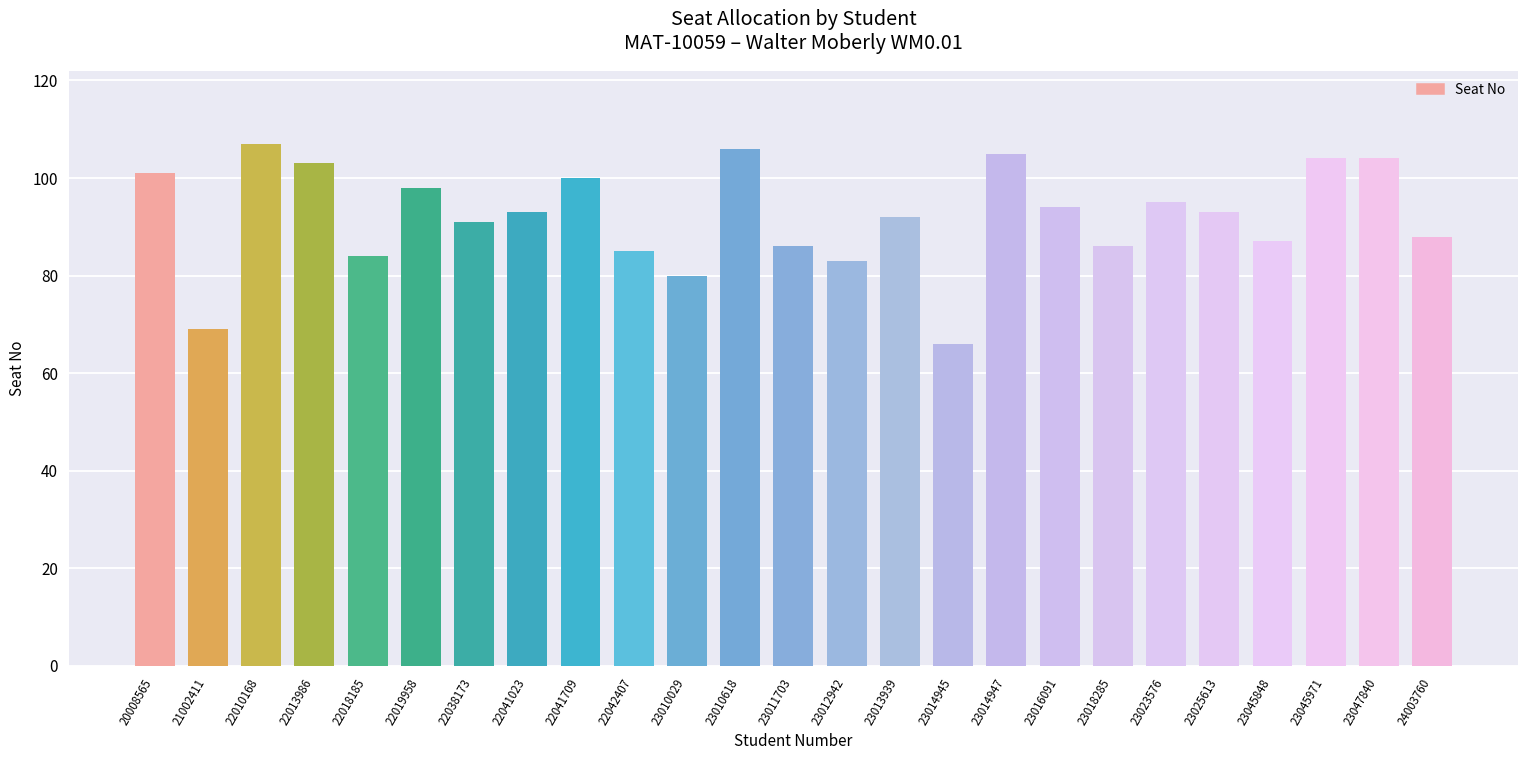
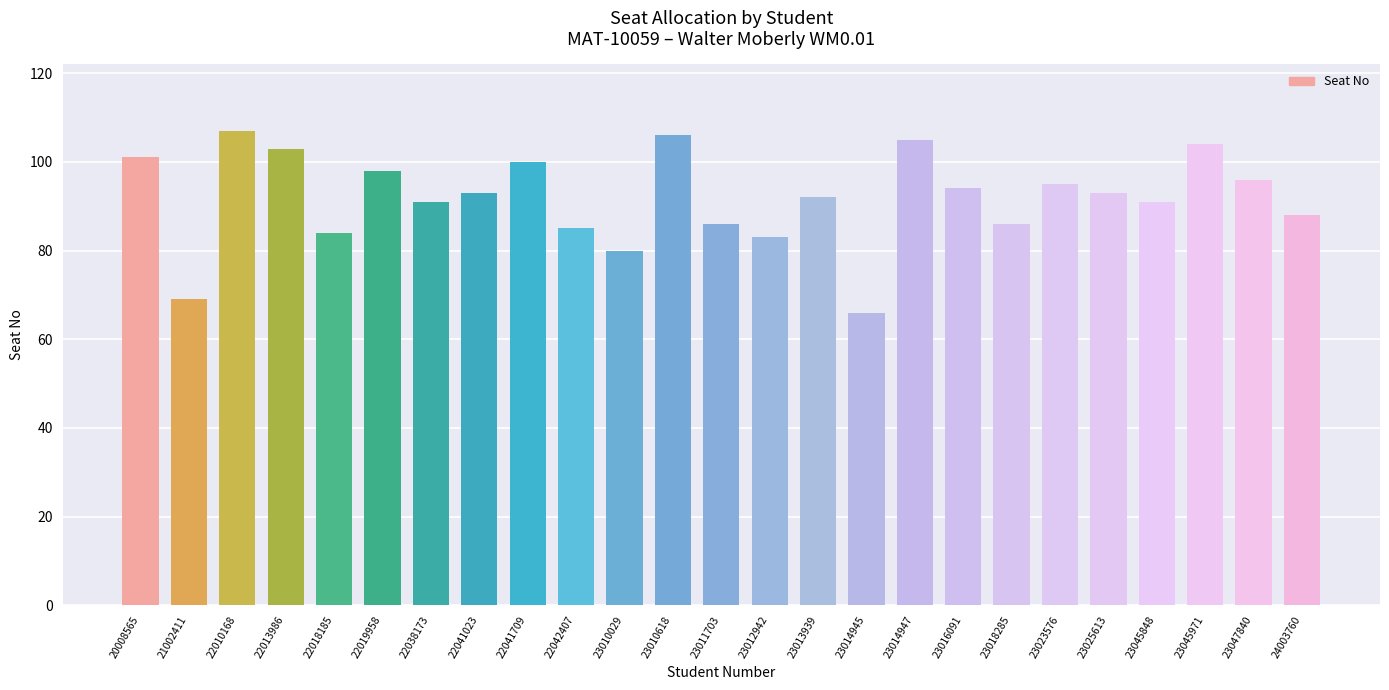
  {
    "20008565": 101,
    "21002411": 69,
    "22010168": 107,
    "22013986": 103,
    "22018185": 84,
    "22019958": 98,
    "22038173": 91,
    "22041023": 93,
    "22041709": 100,
    "22042407": 85,
    "23010029": 80,
    "23010618": 106,
    "23011703": 86,
    "23012942": 83,
    "23013939": 92,
    "23014945": 66,
    "23014947": 105,
    "23016091": 94,
    "23018285": 86,
    "23023576": 95,
    "23025613": 93,
-   "23045848": 87,
+   "23045848": 91,
    "23045971": 104,
-   "23047840": 104,
+   "23047840": 96,
    "24003760": 88
  }
